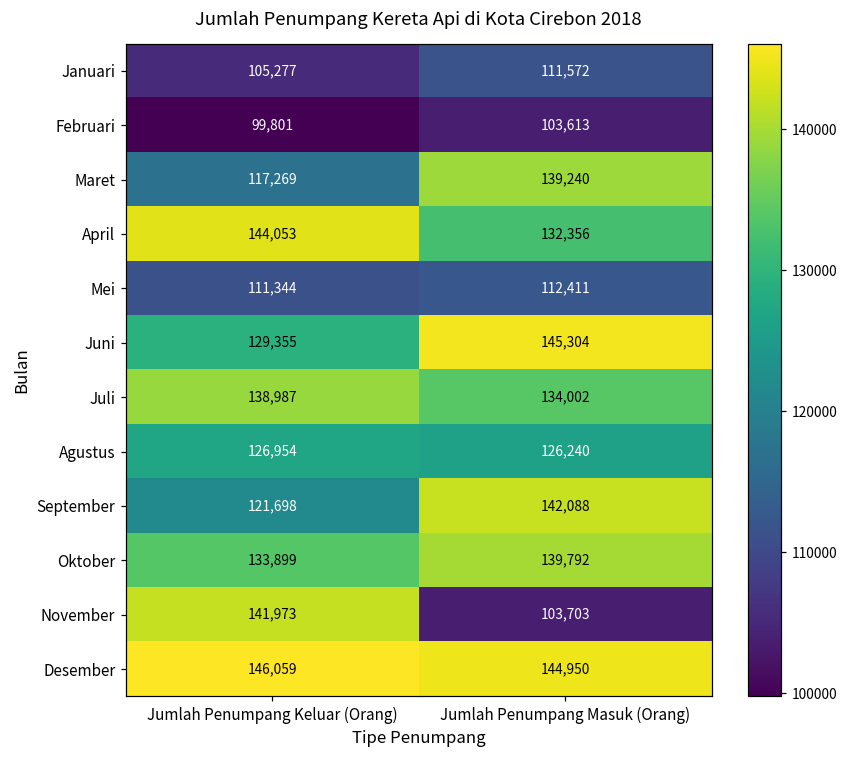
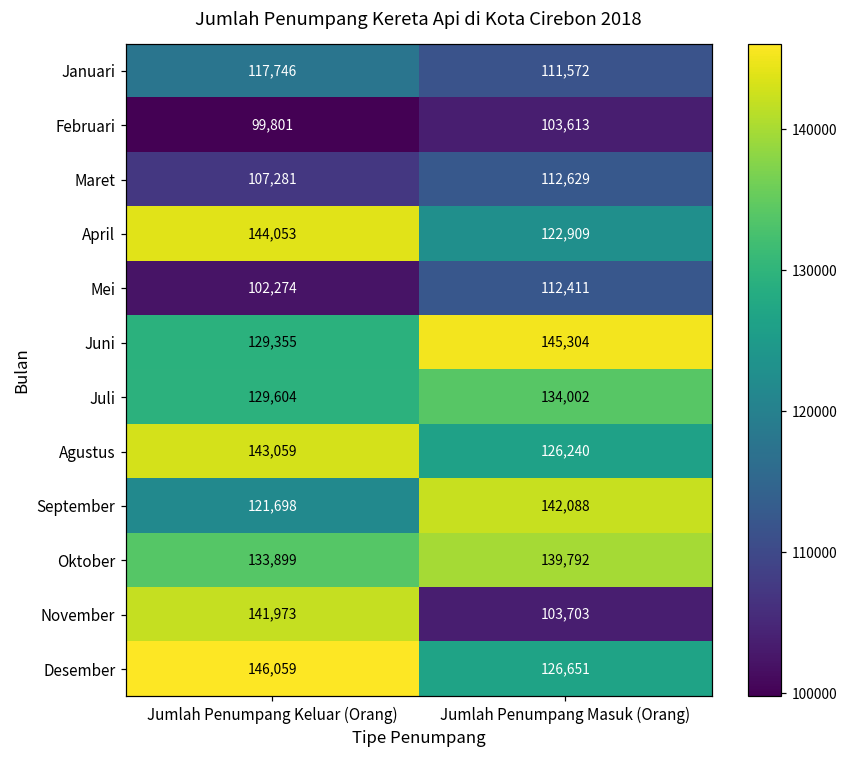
  {
    "Januari": {
-     "Jumlah Penumpang Keluar (Orang)": "105,277",
+     "Jumlah Penumpang Keluar (Orang)": "117,746",
      "Jumlah Penumpang Masuk (Orang)": "111,572"
    },
    "Februari": {
      "Jumlah Penumpang Keluar (Orang)": "99,801",
      "Jumlah Penumpang Masuk (Orang)": "103,613"
    },
    "Maret": {
-     "Jumlah Penumpang Keluar (Orang)": "117,269",
-     "Jumlah Penumpang Masuk (Orang)": "139,240"
+     "Jumlah Penumpang Keluar (Orang)": "107,281",
+     "Jumlah Penumpang Masuk (Orang)": "112,629"
    },
    "April": {
      "Jumlah Penumpang Keluar (Orang)": "144,053",
-     "Jumlah Penumpang Masuk (Orang)": "132,356"
+     "Jumlah Penumpang Masuk (Orang)": "122,909"
    },
    "Mei": {
-     "Jumlah Penumpang Keluar (Orang)": "111,344",
+     "Jumlah Penumpang Keluar (Orang)": "102,274",
      "Jumlah Penumpang Masuk (Orang)": "112,411"
    },
    "Juni": {
      "Jumlah Penumpang Keluar (Orang)": "129,355",
      "Jumlah Penumpang Masuk (Orang)": "145,304"
    },
    "Juli": {
-     "Jumlah Penumpang Keluar (Orang)": "138,987",
+     "Jumlah Penumpang Keluar (Orang)": "129,604",
      "Jumlah Penumpang Masuk (Orang)": "134,002"
    },
    "Agustus": {
-     "Jumlah Penumpang Keluar (Orang)": "126,954",
+     "Jumlah Penumpang Keluar (Orang)": "143,059",
      "Jumlah Penumpang Masuk (Orang)": "126,240"
    },
    "September": {
      "Jumlah Penumpang Keluar (Orang)": "121,698",
      "Jumlah Penumpang Masuk (Orang)": "142,088"
    },
    "Oktober": {
      "Jumlah Penumpang Keluar (Orang)": "133,899",
      "Jumlah Penumpang Masuk (Orang)": "139,792"
    },
    "November": {
      "Jumlah Penumpang Keluar (Orang)": "141,973",
      "Jumlah Penumpang Masuk (Orang)": "103,703"
    },
    "Desember": {
      "Jumlah Penumpang Keluar (Orang)": "146,059",
-     "Jumlah Penumpang Masuk (Orang)": "144,950"
+     "Jumlah Penumpang Masuk (Orang)": "126,651"
    }
  }
